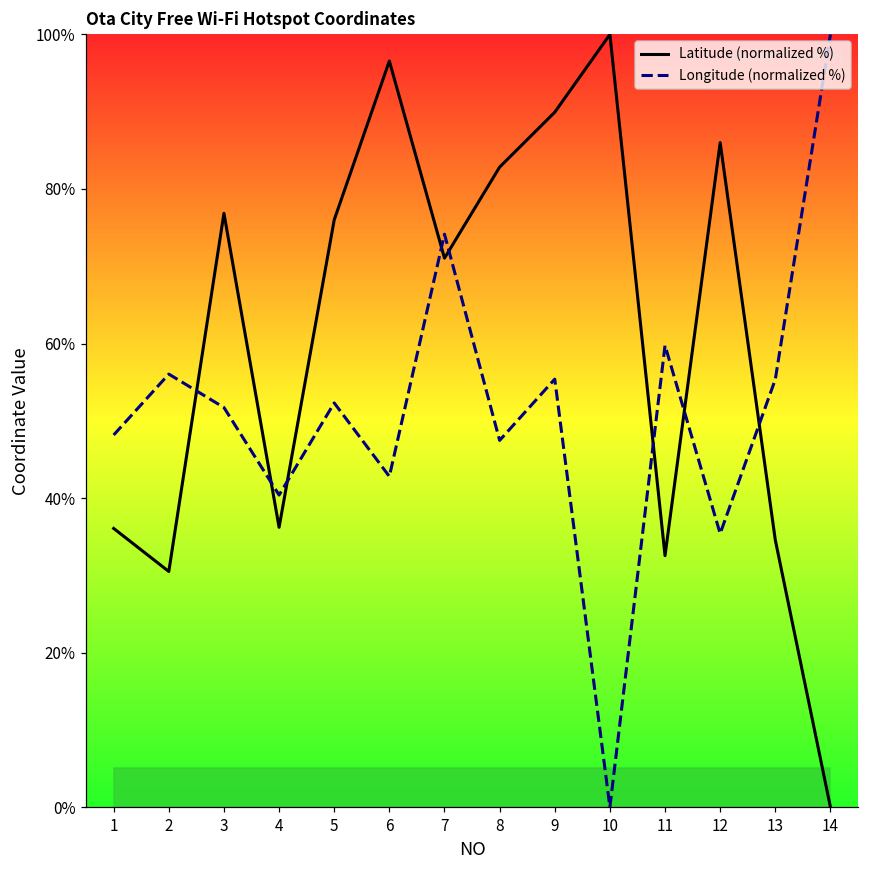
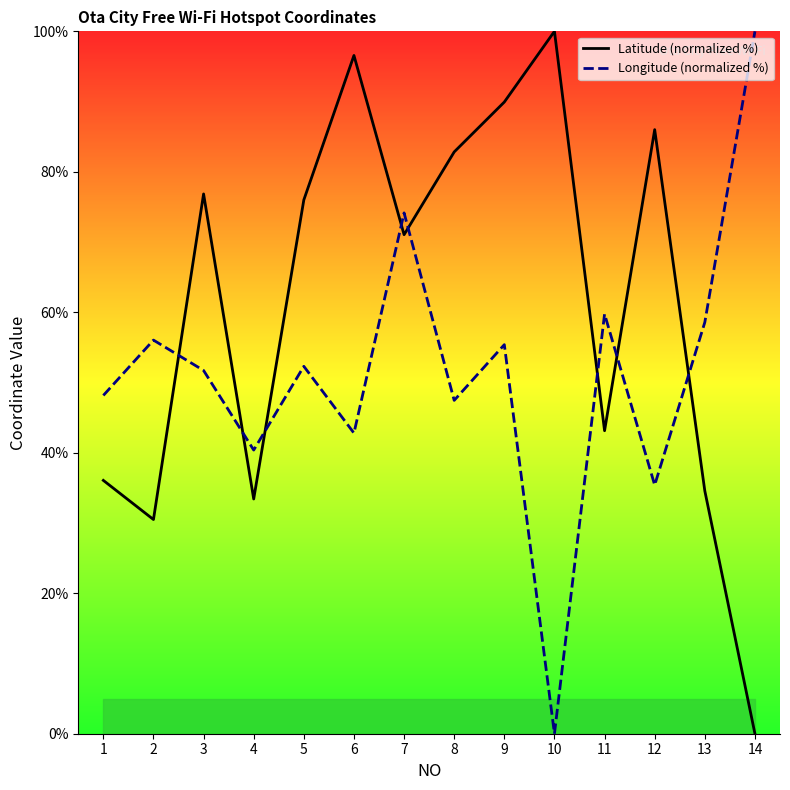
  {
    "Latitude (normalized %)": {
      "1": "36%",
      "2": "30%",
      "3": "77%",
-     "4": "36%",
+     "4": "33%",
      "5": "76%",
      "6": "97%",
      "7": "71%",
      "8": "83%",
      "9": "90%",
      "10": "100%",
-     "11": "33%",
+     "11": "43%",
      "12": "86%",
      "13": "35%",
      "14": "0%"
    },
    "Longitude (normalized %)": {
      "1": "48%",
      "2": "56%",
      "3": "52%",
      "4": "40%",
      "5": "52%",
      "6": "43%",
      "7": "74%",
      "8": "47%",
      "9": "55%",
      "10": "0%",
      "11": "60%",
      "12": "35%",
-     "13": "55%",
+     "13": "59%",
      "14": "100%"
    }
  }
